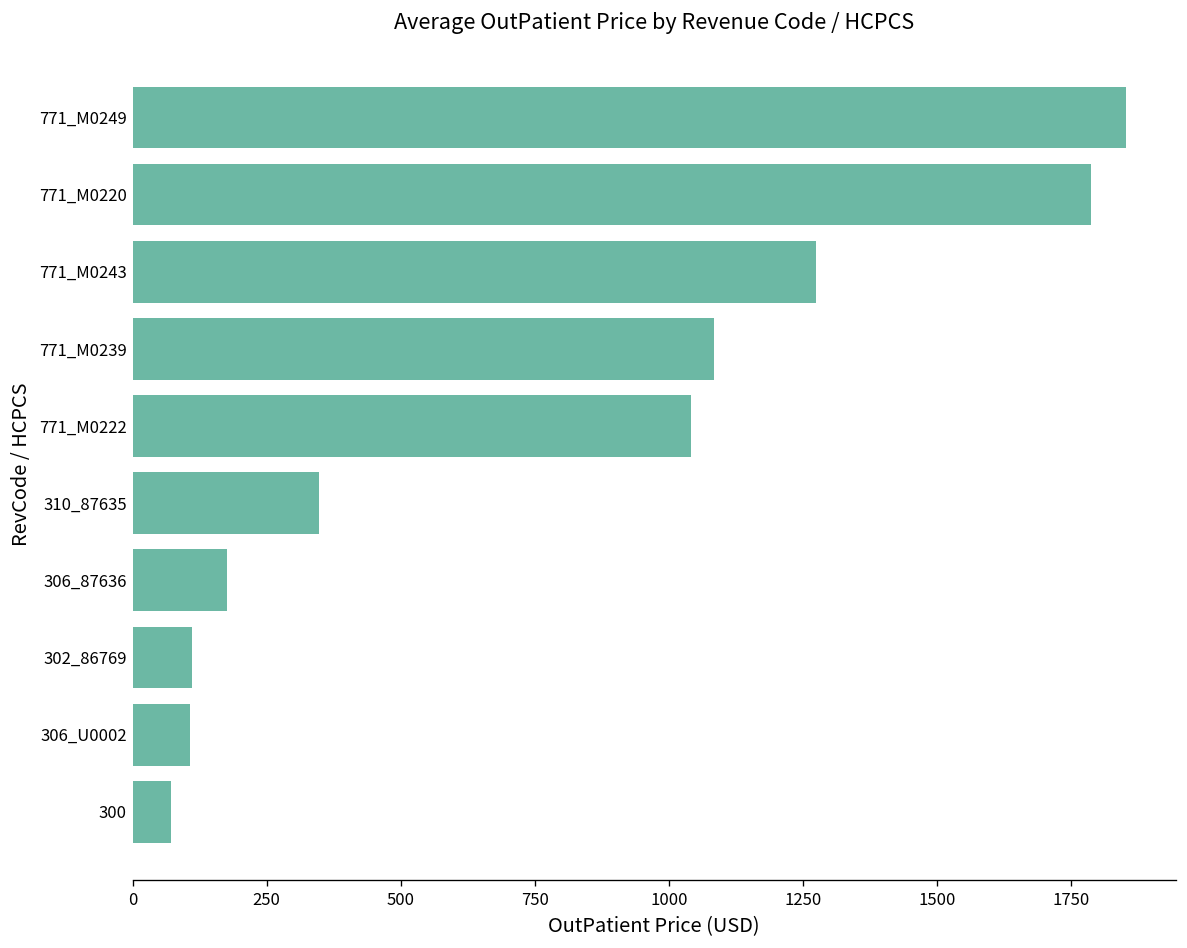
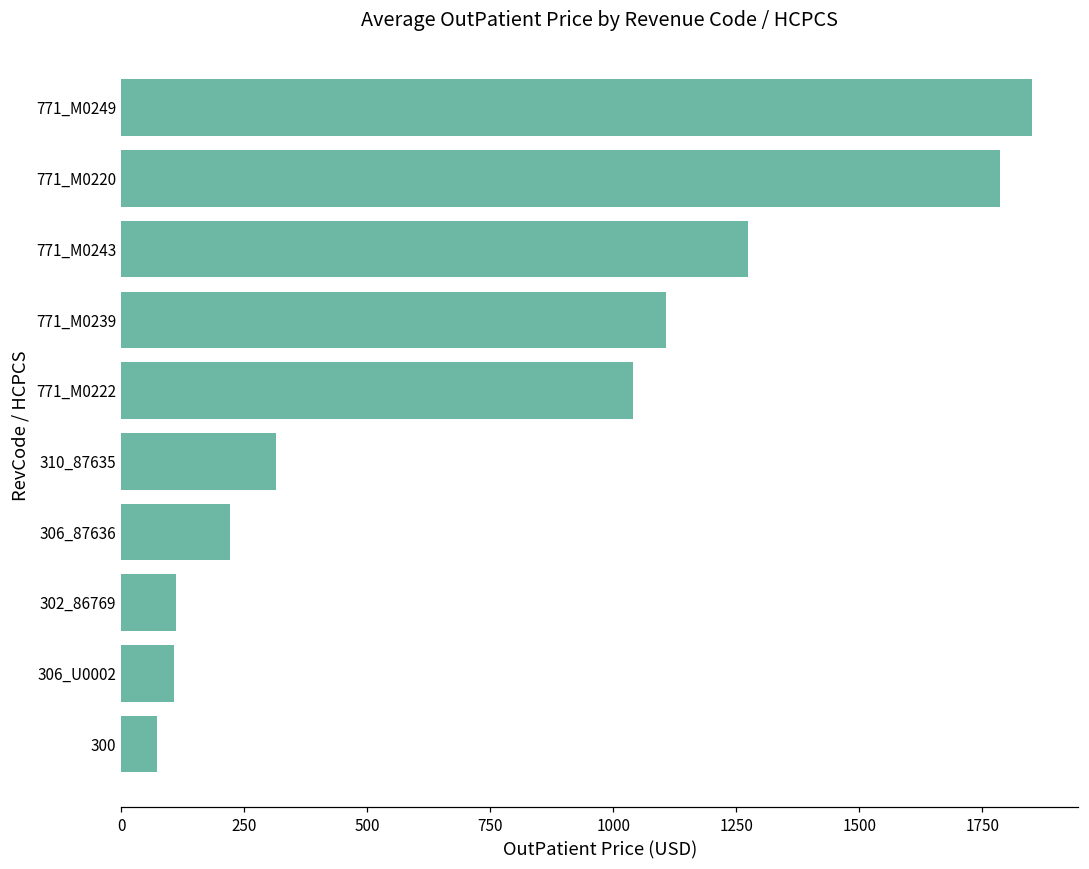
  {
    "771_M0249": 1850,
    "771_M0220": 1790,
    "771_M0243": 1270,
-   "771_M0239": 1080,
+   "771_M0239": 1110,
    "771_M0222": 1040,
-   "310_87635": 350,
-   "306_87636": 180,
+   "310_87635": 320,
+   "306_87636": 220,
    "302_86769": 110,
    "306_U0002": 110,
    "300": 70
  }
